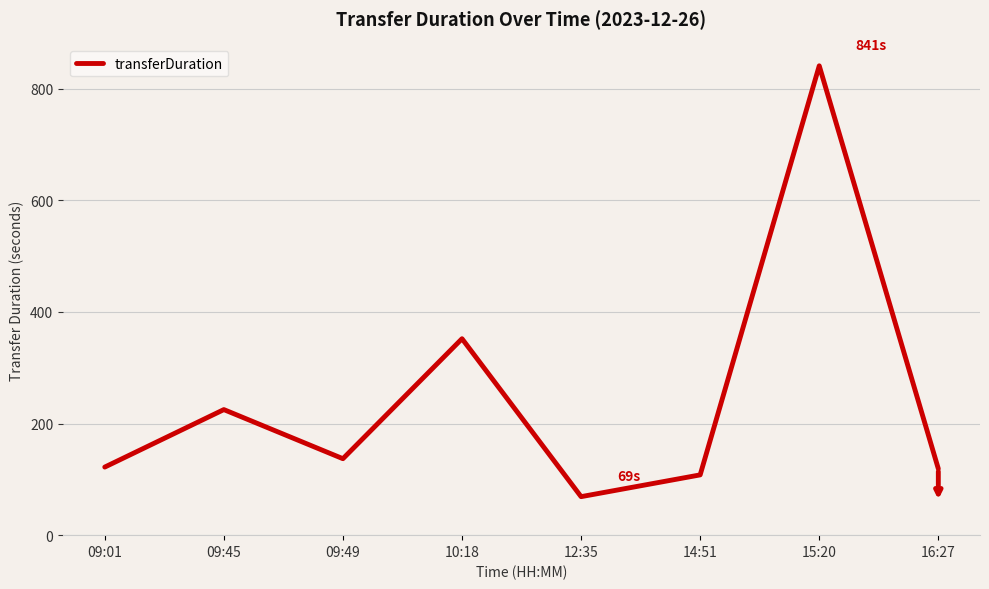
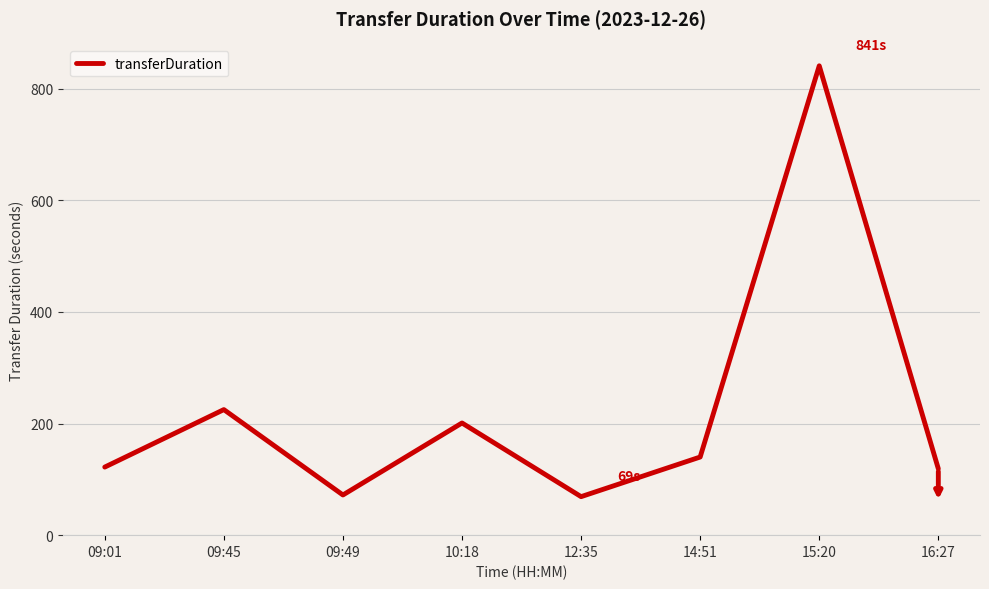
  {
    "09:01": 120,
    "09:45": 230,
-   "09:49": 140,
-   "10:18": 350,
+   "09:49": 70,
+   "10:18": 200,
    "12:35": 70,
-   "14:51": 110,
+   "14:51": 140,
    "15:20": 840,
    "16:27": 120
  }
